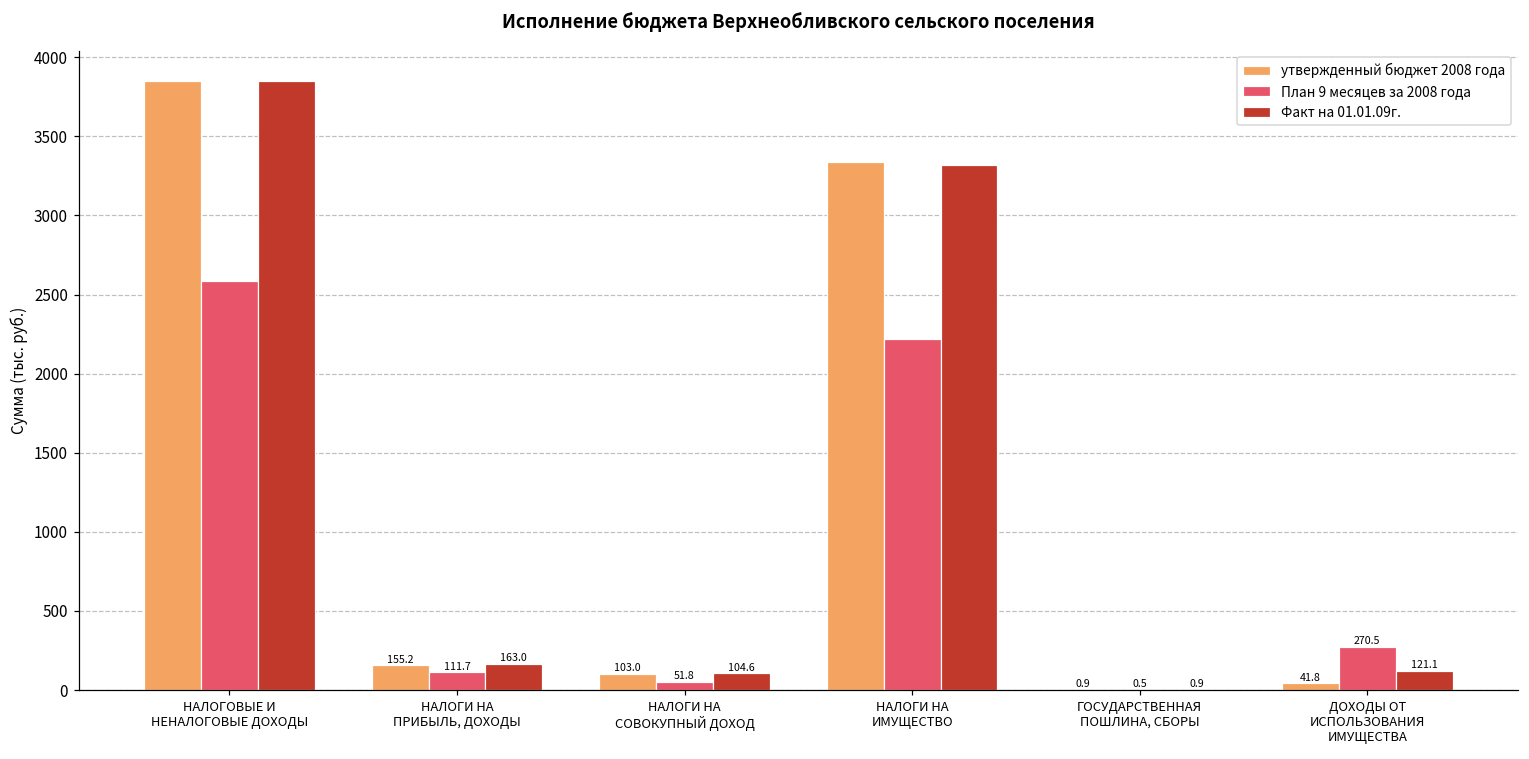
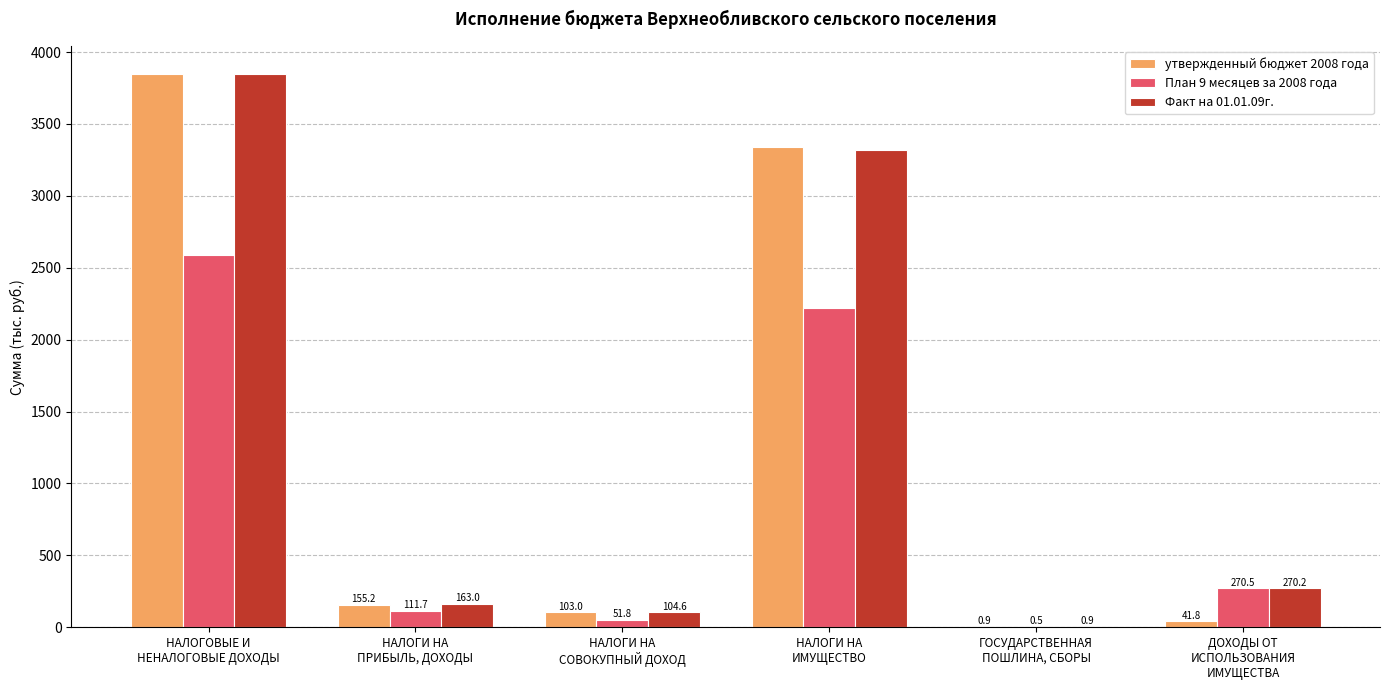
  {
    "утвержденный бюджет 2008 года": {
      "НАЛОГИ НА ПРИБЫЛЬ, ДОХОДЫ": 155.2,
      "НАЛОГИ НА СОВОКУПНЫЙ ДОХОД": 103.0,
      "ГОСУДАРСТВЕННАЯ ПОШЛИНА, СБОРЫ": 0.9,
      "ДОХОДЫ ОТ ИСПОЛЬЗОВАНИЯ ИМУЩЕСТВА": 41.8
    },
    "План 9 месяцев за 2008 года": {
      "НАЛОГИ НА ПРИБЫЛЬ, ДОХОДЫ": 111.7,
      "НАЛОГИ НА СОВОКУПНЫЙ ДОХОД": 51.8,
      "ГОСУДАРСТВЕННАЯ ПОШЛИНА, СБОРЫ": 0.5,
      "ДОХОДЫ ОТ ИСПОЛЬЗОВАНИЯ ИМУЩЕСТВА": 270.5
    },
    "Факт на 01.01.09г.": {
      "НАЛОГИ НА ПРИБЫЛЬ, ДОХОДЫ": 163.0,
      "НАЛОГИ НА СОВОКУПНЫЙ ДОХОД": 104.6,
      "ГОСУДАРСТВЕННАЯ ПОШЛИНА, СБОРЫ": 0.9,
-     "ДОХОДЫ ОТ ИСПОЛЬЗОВАНИЯ ИМУЩЕСТВА": 121.1
+     "ДОХОДЫ ОТ ИСПОЛЬЗОВАНИЯ ИМУЩЕСТВА": 270.2
    }
  }
